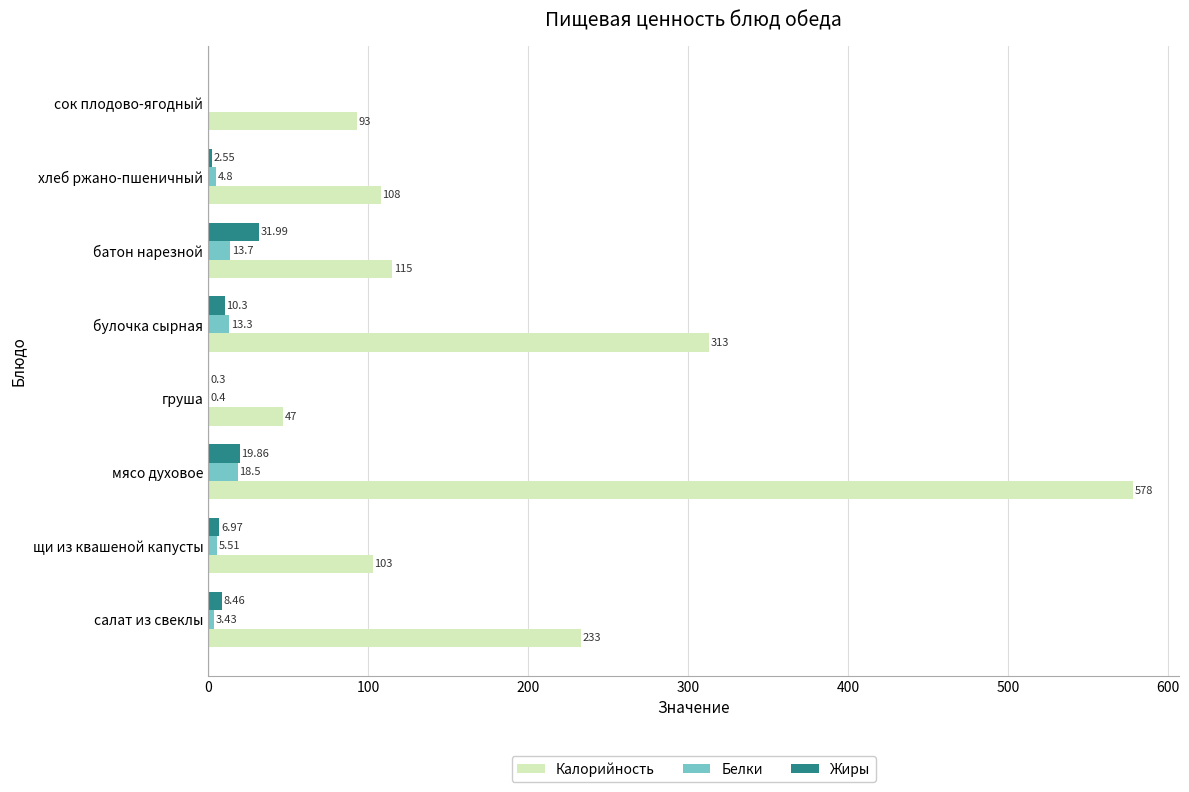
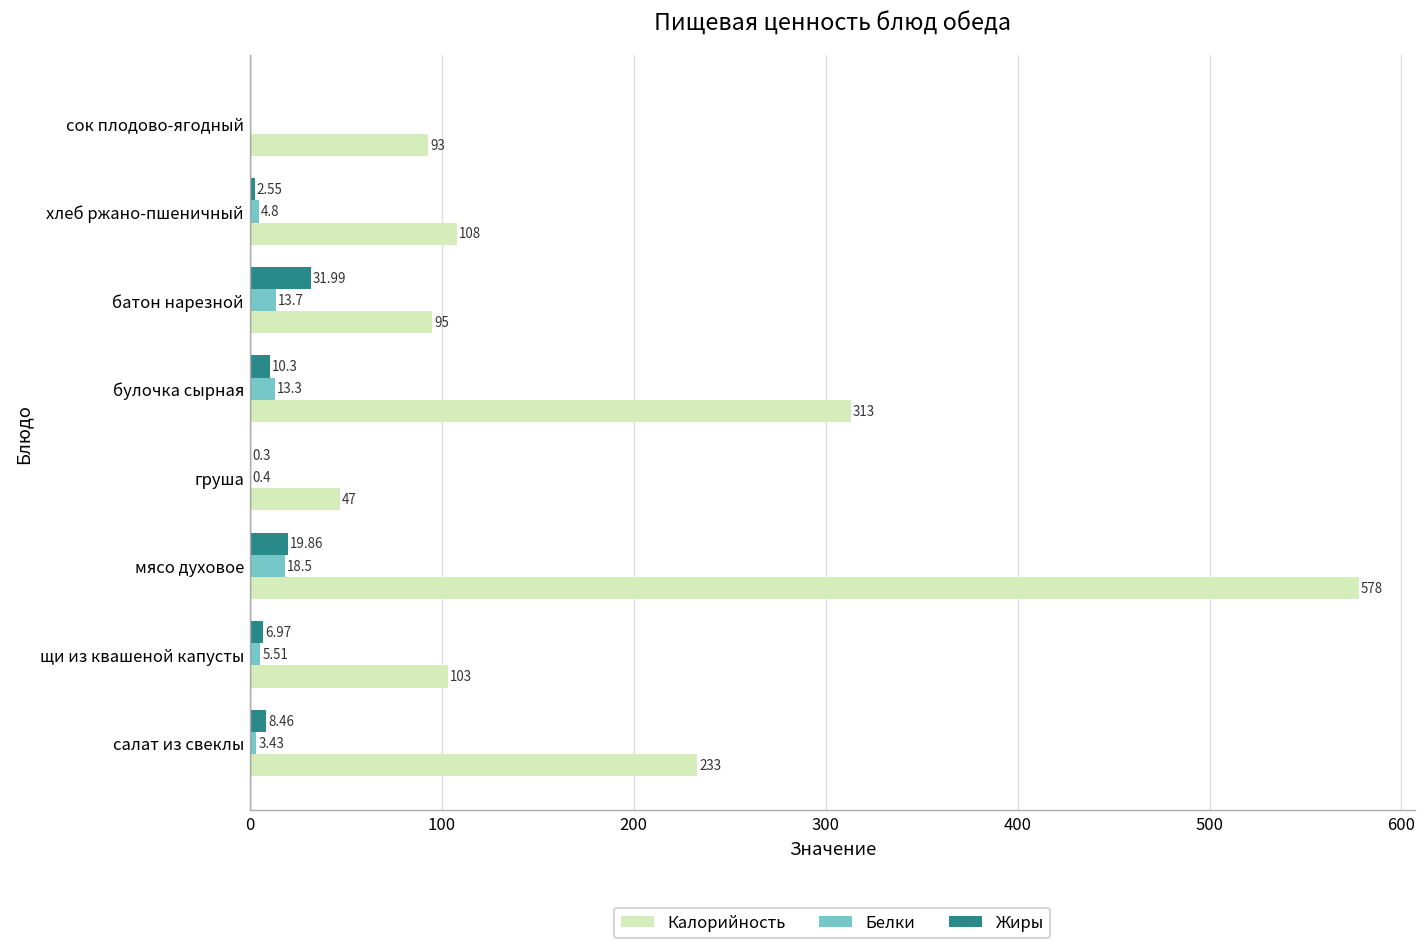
  {
    "Калорийность": {
      "сок плодово-ягодный": 93,
      "хлеб ржано-пшеничный": 108,
-     "батон нарезной": 115,
+     "батон нарезной": 95,
      "булочка сырная": 313,
      "груша": 47,
      "мясо духовое": 578,
      "щи из квашеной капусты": 103,
      "салат из свеклы": 233
    },
    "Белки": {
      "хлеб ржано-пшеничный": 4.8,
      "батон нарезной": 13.7,
      "булочка сырная": 13.3,
      "груша": 0.4,
      "мясо духовое": 18.5,
      "щи из квашеной капусты": 5.51,
      "салат из свеклы": 3.43
    },
    "Жиры": {
      "хлеб ржано-пшеничный": 2.55,
      "батон нарезной": 31.99,
      "булочка сырная": 10.3,
      "груша": 0.3,
      "мясо духовое": 19.86,
      "щи из квашеной капусты": 6.97,
      "салат из свеклы": 8.46
    }
  }
